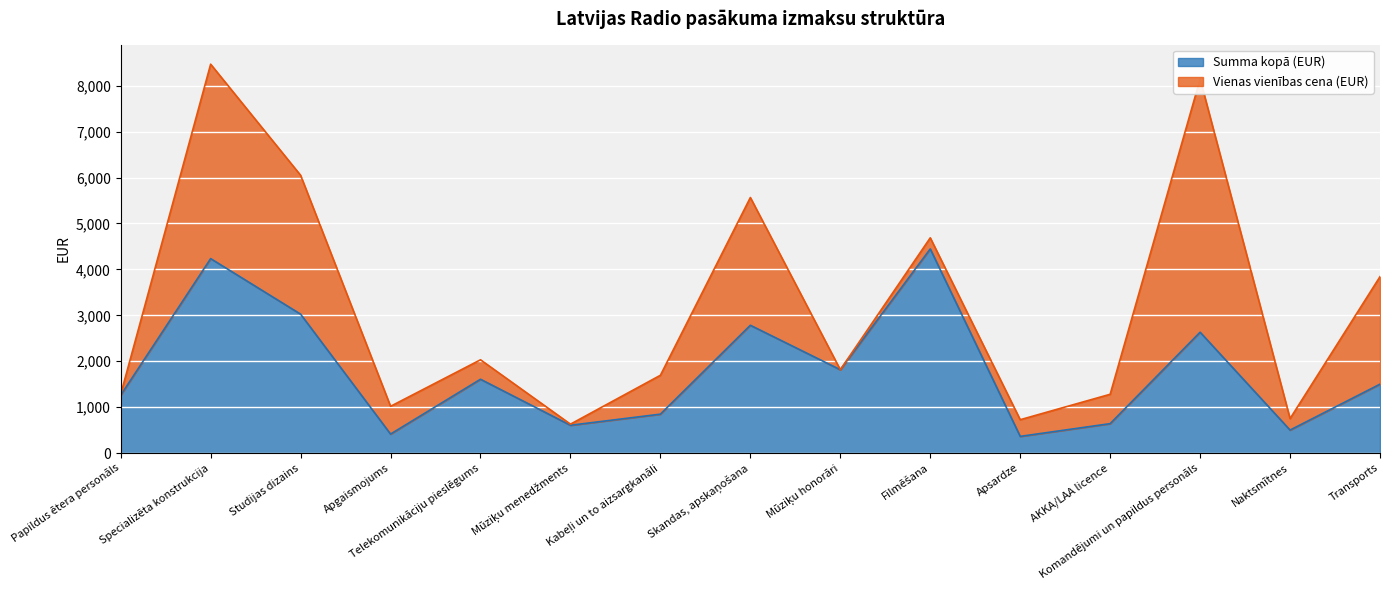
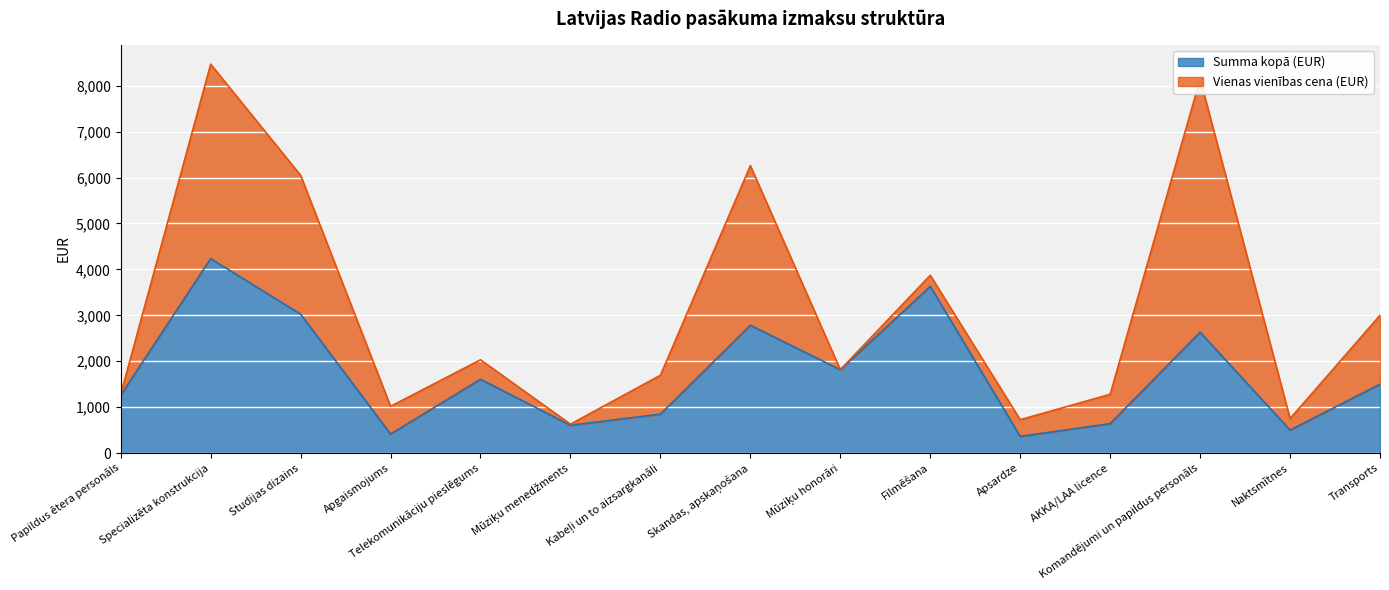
  {
    "Summa kopā (EUR)": {
      "Specializēta konstrukcija": "4,200",
      "Studijas dizains": "3,000",
      "Apgaismojums": "400",
      "Telekomunikāciju pieslēgums": "1,600",
      "Kabeļi un to aizsargkanāli": "800",
      "Skandas, apskaņošana": "2,800",
-     "Filmēšana": "4,400",
+     "Filmēšana": "3,600",
      "Apsardze": "400",
      "AKKA/LAA licence": "600",
      "Komandējumi un papildus personāls": "2,600",
      "Naktsmītnes": "500",
      "Transports": "1,500"
    },
    "Vienas vienības cena (EUR)": {
      "Specializēta konstrukcija": "4,200",
      "Studijas dizains": "3,000",
      "Apgaismojums": "600",
      "Telekomunikāciju pieslēgums": "400",
      "Kabeļi un to aizsargkanāli": "800",
-     "Skandas, apskaņošana": "2,800",
+     "Skandas, apskaņošana": "3,500",
      "Filmēšana": "200",
      "Apsardze": "400",
      "AKKA/LAA licence": "600",
      "Naktsmītnes": "300",
-     "Transports": "2,300"
+     "Transports": "1,500"
    }
  }
